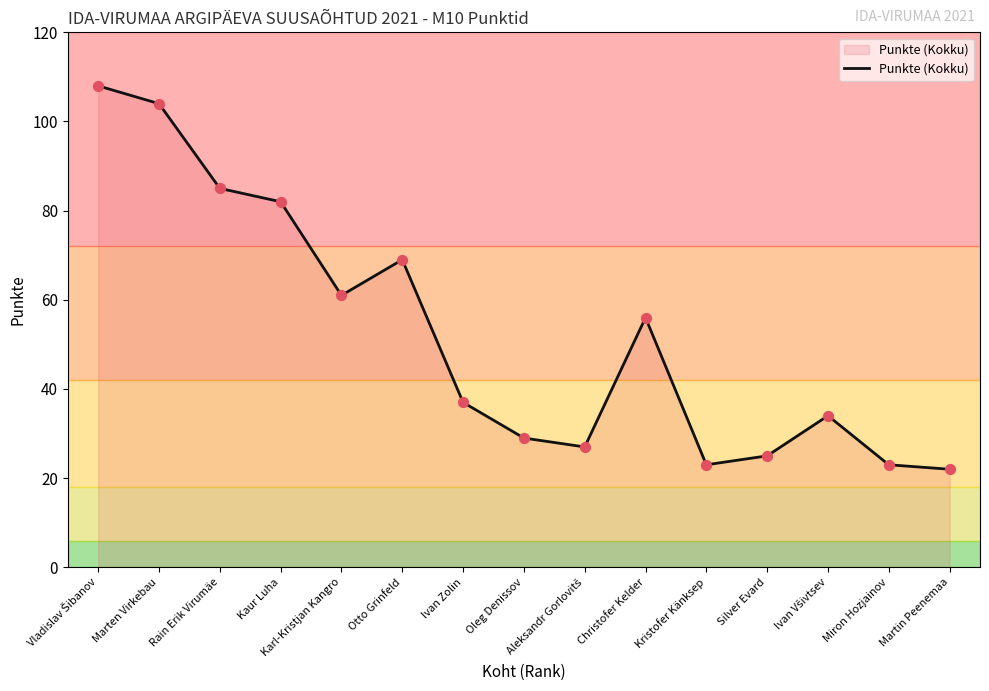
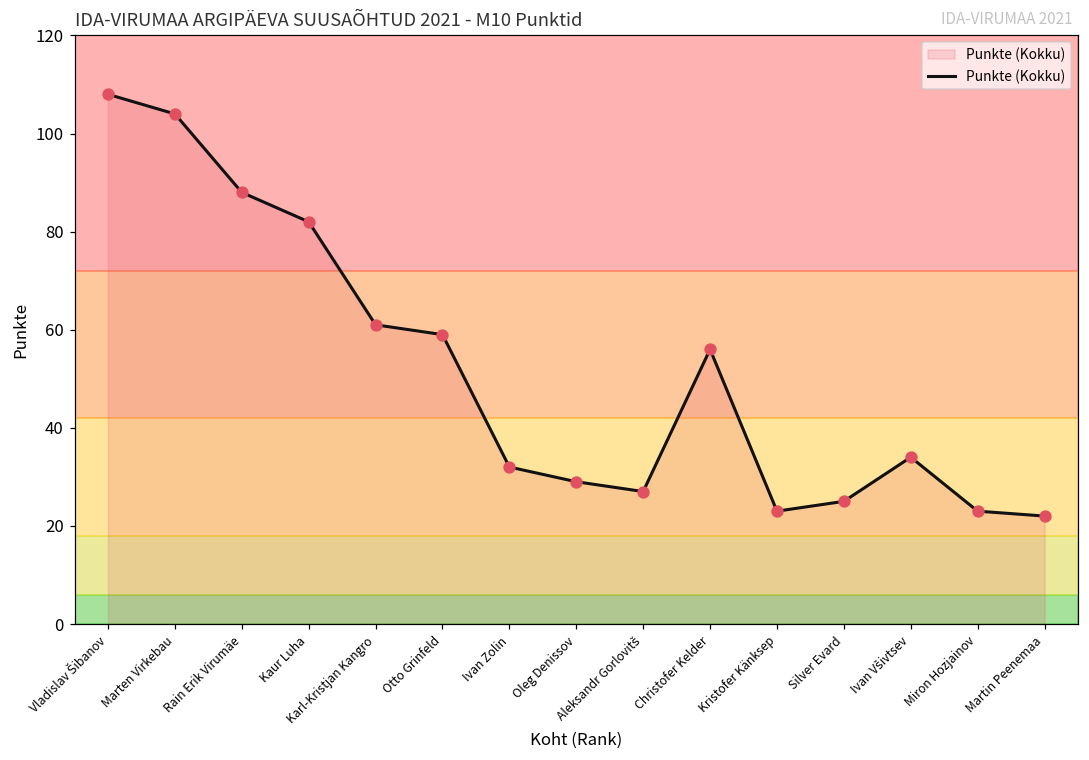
  {
    "Vladislav Šibanov": 108,
    "Marten Virkebau": 104,
-   "Rain Erik Virumäe": 85,
+   "Rain Erik Virumäe": 88,
    "Kaur Luha": 82,
    "Karl-Kristjan Kangro": 61,
-   "Otto Grinfeld": 69,
-   "Ivan Zolin": 37,
+   "Otto Grinfeld": 59,
+   "Ivan Zolin": 32,
    "Oleg Denissov": 29,
    "Aleksandr Gorlovitš": 27,
    "Christofer Kelder": 56,
    "Kristofer Känksep": 23,
    "Silver Evard": 25,
    "Ivan Všivtsev": 34,
    "Miron Hozjainov": 23,
    "Martin Peenemaa": 22
  }
